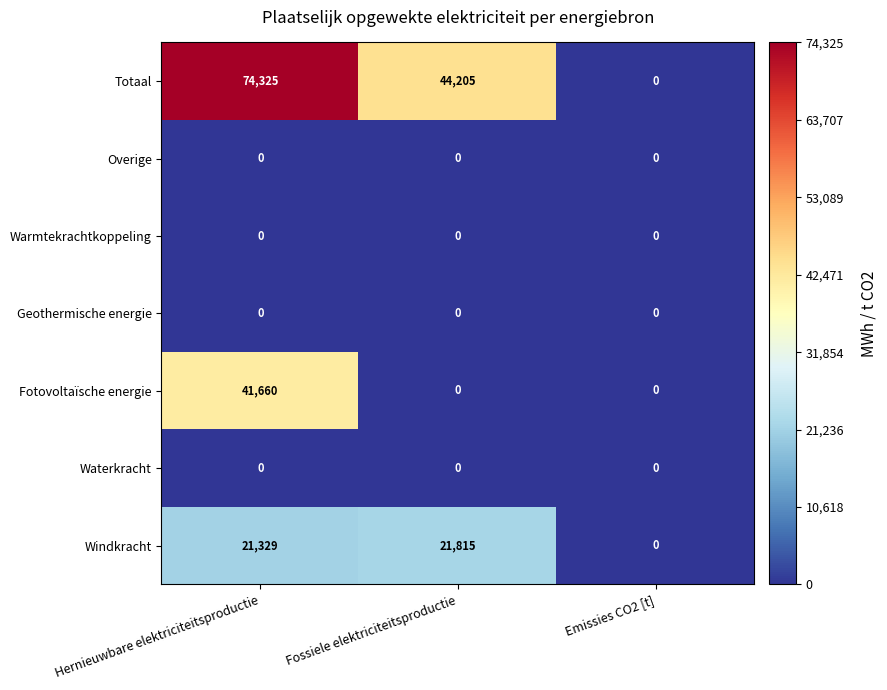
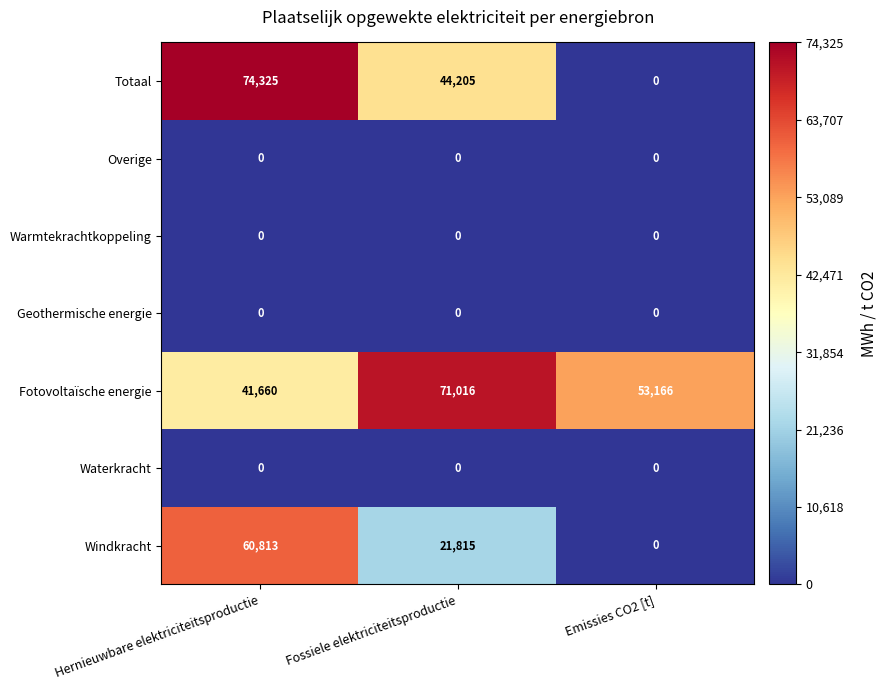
  {
    "Totaal": {
      "Hernieuwbare elektriciteitsproductie": "74,325",
      "Fossiele elektriciteitsproductie": "44,205",
      "Emissies CO2 [t]": "0"
    },
    "Overige": {
      "Hernieuwbare elektriciteitsproductie": "0",
      "Fossiele elektriciteitsproductie": "0",
      "Emissies CO2 [t]": "0"
    },
    "Warmtekrachtkoppeling": {
      "Hernieuwbare elektriciteitsproductie": "0",
      "Fossiele elektriciteitsproductie": "0",
      "Emissies CO2 [t]": "0"
    },
    "Geothermische energie": {
      "Hernieuwbare elektriciteitsproductie": "0",
      "Fossiele elektriciteitsproductie": "0",
      "Emissies CO2 [t]": "0"
    },
    "Fotovoltaïsche energie": {
      "Hernieuwbare elektriciteitsproductie": "41,660",
-     "Fossiele elektriciteitsproductie": "0",
-     "Emissies CO2 [t]": "0"
+     "Fossiele elektriciteitsproductie": "71,016",
+     "Emissies CO2 [t]": "53,166"
    },
    "Waterkracht": {
      "Hernieuwbare elektriciteitsproductie": "0",
      "Fossiele elektriciteitsproductie": "0",
      "Emissies CO2 [t]": "0"
    },
    "Windkracht": {
-     "Hernieuwbare elektriciteitsproductie": "21,329",
+     "Hernieuwbare elektriciteitsproductie": "60,813",
      "Fossiele elektriciteitsproductie": "21,815",
      "Emissies CO2 [t]": "0"
    }
  }
